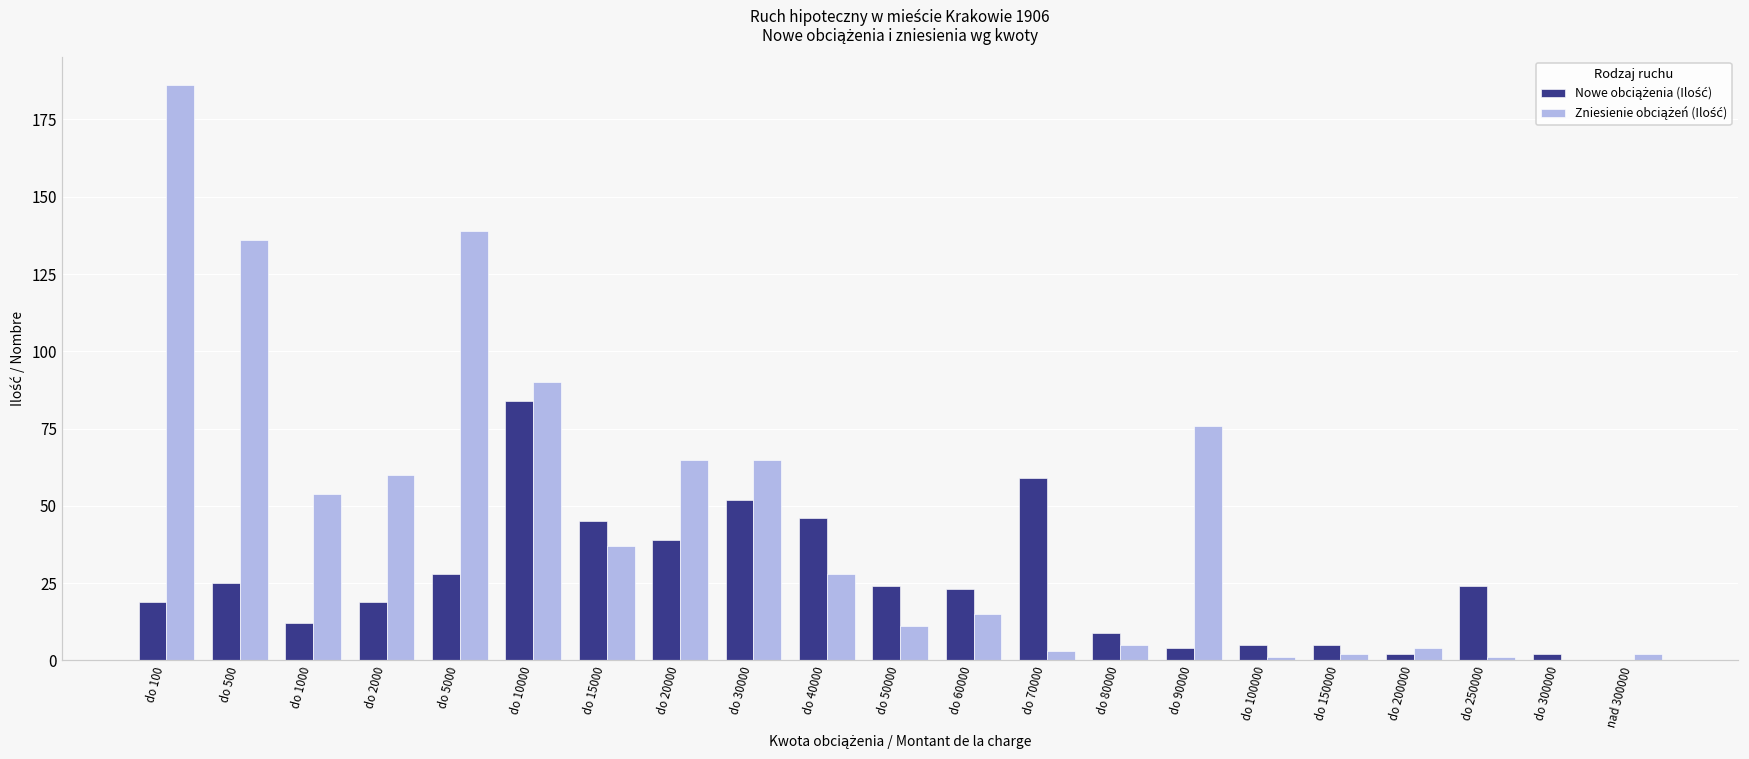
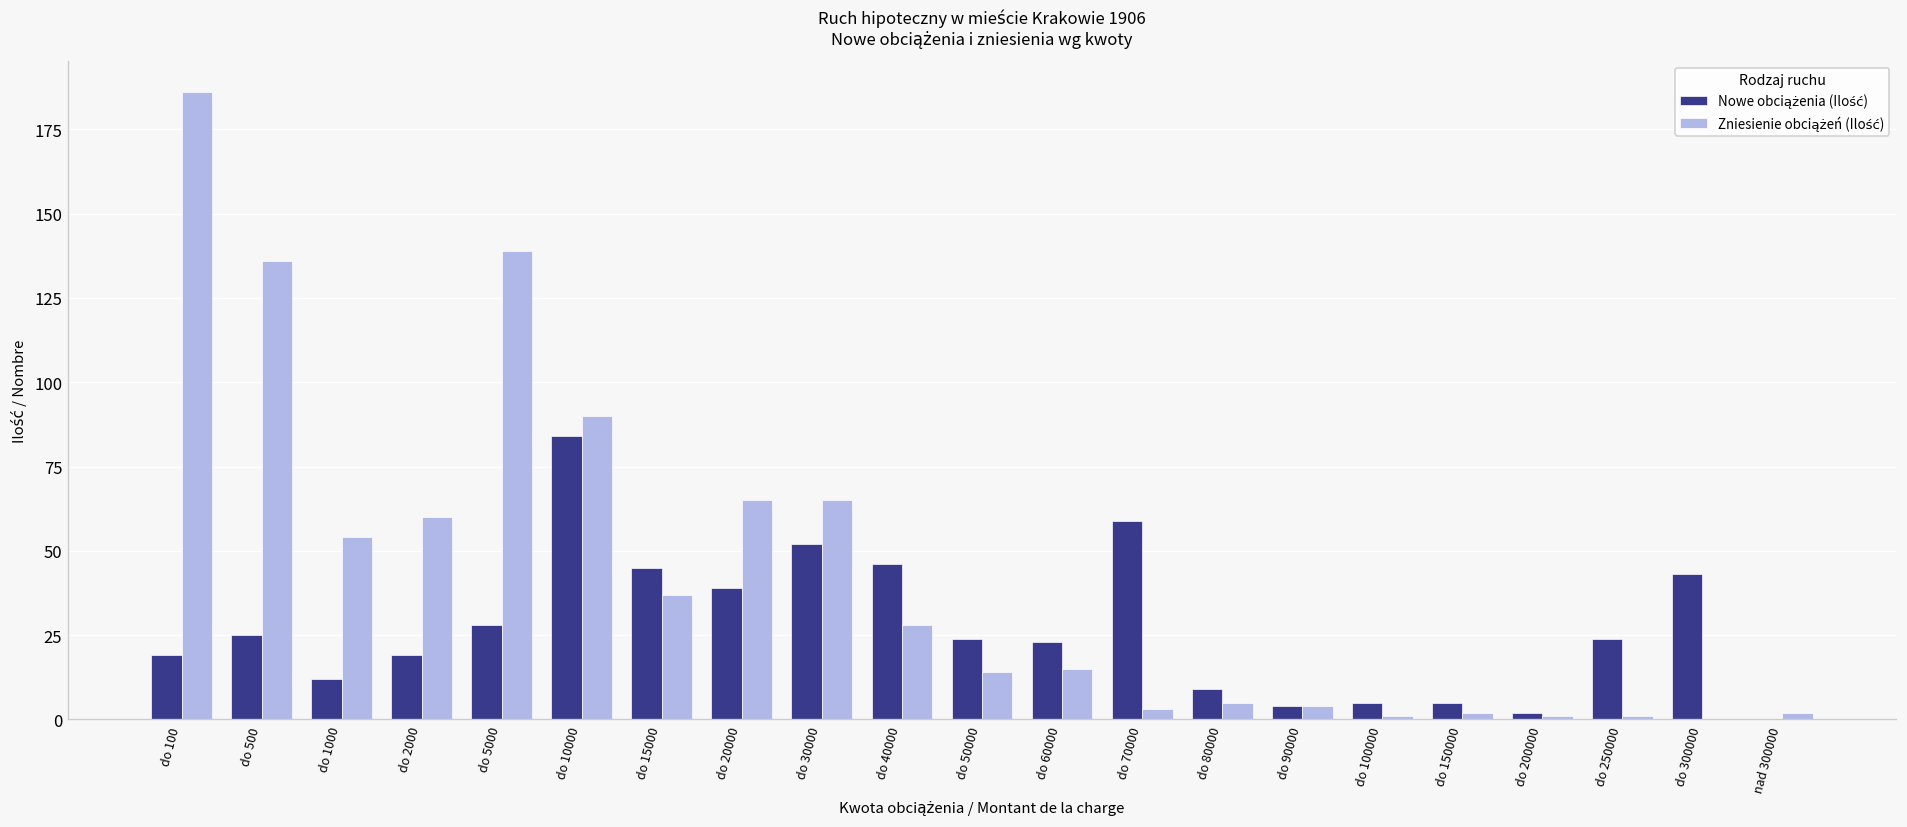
  {
    "Nowe obciążenia (Ilość)": {
      "do 100": 19,
      "do 500": 25,
      "do 1000": 12,
      "do 2000": 19,
      "do 5000": 28,
      "do 10000": 84,
      "do 15000": 45,
      "do 20000": 39,
      "do 30000": 52,
      "do 40000": 46,
      "do 50000": 24,
      "do 60000": 23,
      "do 70000": 59,
      "do 80000": 9,
      "do 90000": 4,
      "do 100000": 5,
      "do 150000": 5,
      "do 200000": 2,
      "do 250000": 24,
-     "do 300000": 2,
+     "do 300000": 43,
      "nad 300000": 0
    },
    "Zniesienie obciążeń (Ilość)": {
      "do 100": 186,
      "do 500": 136,
      "do 1000": 54,
      "do 2000": 60,
      "do 5000": 139,
      "do 10000": 90,
      "do 15000": 37,
      "do 20000": 65,
      "do 30000": 65,
      "do 40000": 28,
-     "do 50000": 11,
+     "do 50000": 14,
      "do 60000": 15,
      "do 70000": 3,
      "do 80000": 5,
-     "do 90000": 76,
+     "do 90000": 4,
      "do 100000": 1,
      "do 150000": 2,
-     "do 200000": 4,
+     "do 200000": 1,
      "do 250000": 1,
      "do 300000": 0,
      "nad 300000": 2
    }
  }
